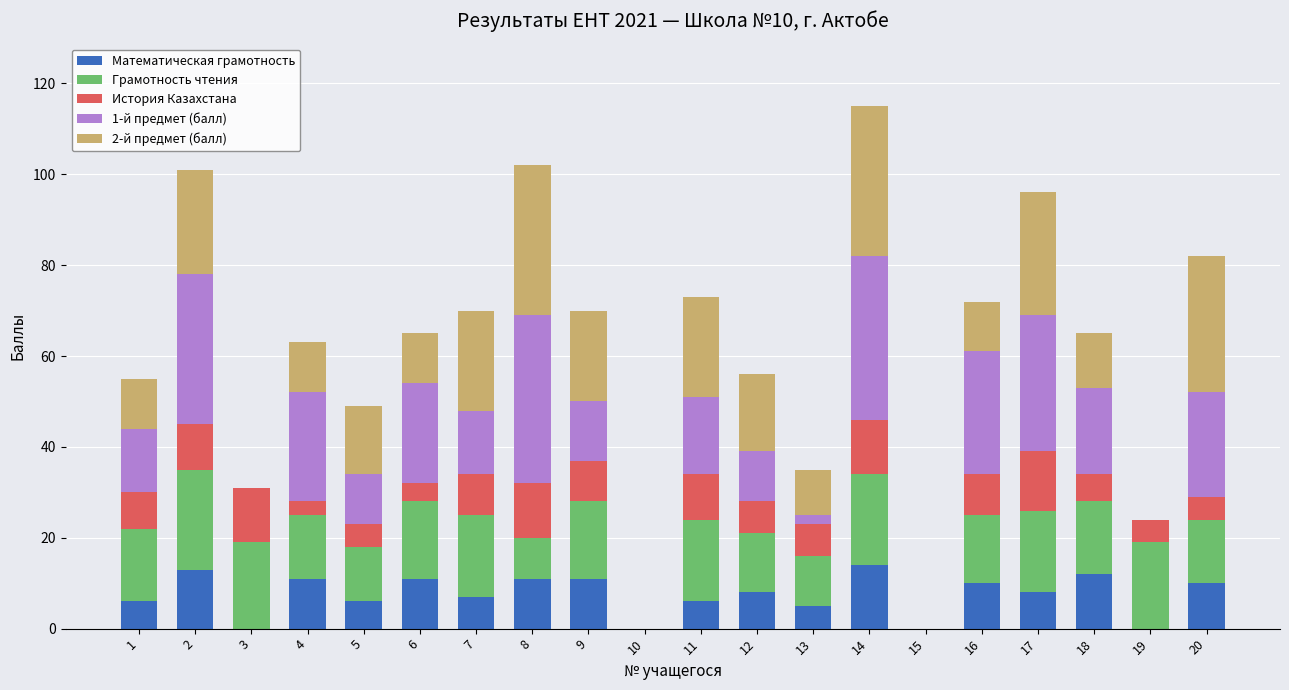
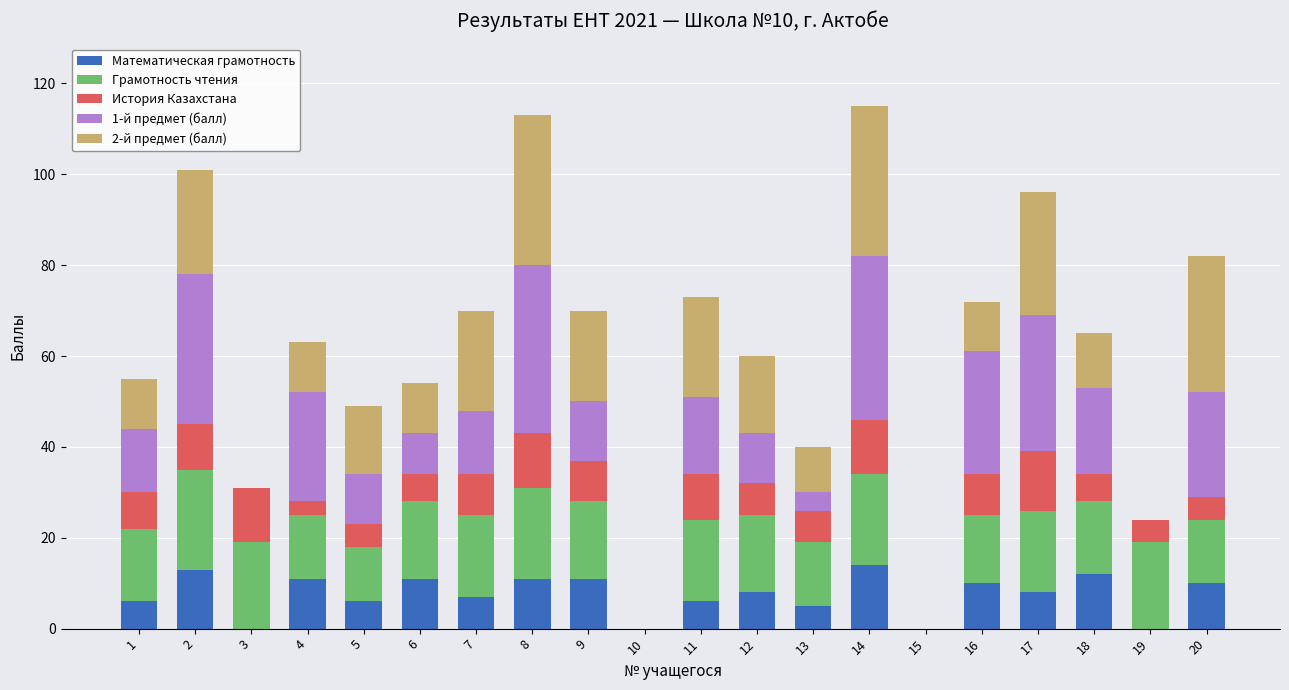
  {
    "Математическая грамотность": {
      "1": 6,
      "2": 13,
      "3": 0,
      "4": 11,
      "5": 6,
      "6": 11,
      "7": 7,
      "8": 11,
      "9": 11,
      "10": 0,
      "11": 6,
      "12": 8,
      "13": 5,
      "14": 14,
      "15": 0,
      "16": 10,
      "17": 8,
      "18": 12,
      "19": 0,
      "20": 10
    },
    "Грамотность чтения": {
      "1": 16,
      "2": 22,
      "3": 19,
      "4": 14,
      "5": 12,
      "6": 17,
      "7": 18,
-     "8": 9,
+     "8": 20,
      "9": 17,
      "10": 0,
      "11": 18,
-     "12": 13,
-     "13": 11,
+     "12": 17,
+     "13": 14,
      "14": 20,
      "15": 0,
      "16": 15,
      "17": 18,
      "18": 16,
      "19": 19,
      "20": 14
    },
    "История Казахстана": {
      "1": 8,
      "2": 10,
      "3": 12,
      "4": 3,
      "5": 5,
-     "6": 4,
+     "6": 6,
      "7": 9,
      "8": 12,
      "9": 9,
      "10": 0,
      "11": 10,
      "12": 7,
      "13": 7,
      "14": 12,
      "15": 0,
      "16": 9,
      "17": 13,
      "18": 6,
      "19": 5,
      "20": 5
    },
    "1-й предмет (балл)": {
      "1": 14,
      "2": 33,
      "3": 0,
      "4": 24,
      "5": 11,
-     "6": 22,
+     "6": 9,
      "7": 14,
      "8": 37,
      "9": 13,
      "10": 0,
      "11": 17,
      "12": 11,
-     "13": 2,
+     "13": 4,
      "14": 36,
      "15": 0,
      "16": 27,
      "17": 30,
      "18": 19,
      "19": 0,
      "20": 23
    },
    "2-й предмет (балл)": {
      "1": 11,
      "2": 23,
      "3": 0,
      "4": 11,
      "5": 15,
      "6": 11,
      "7": 22,
      "8": 33,
      "9": 20,
      "10": 0,
      "11": 22,
      "12": 17,
      "13": 10,
      "14": 33,
      "15": 0,
      "16": 11,
      "17": 27,
      "18": 12,
      "19": 0,
      "20": 30
    }
  }
